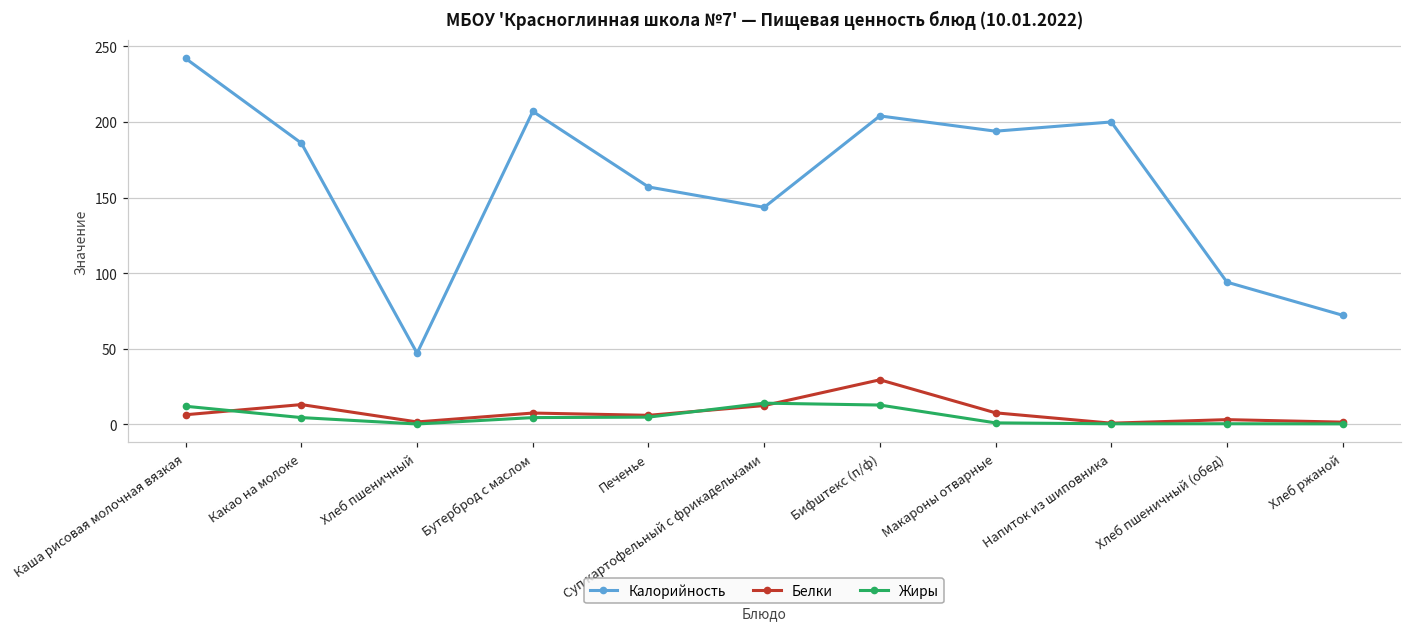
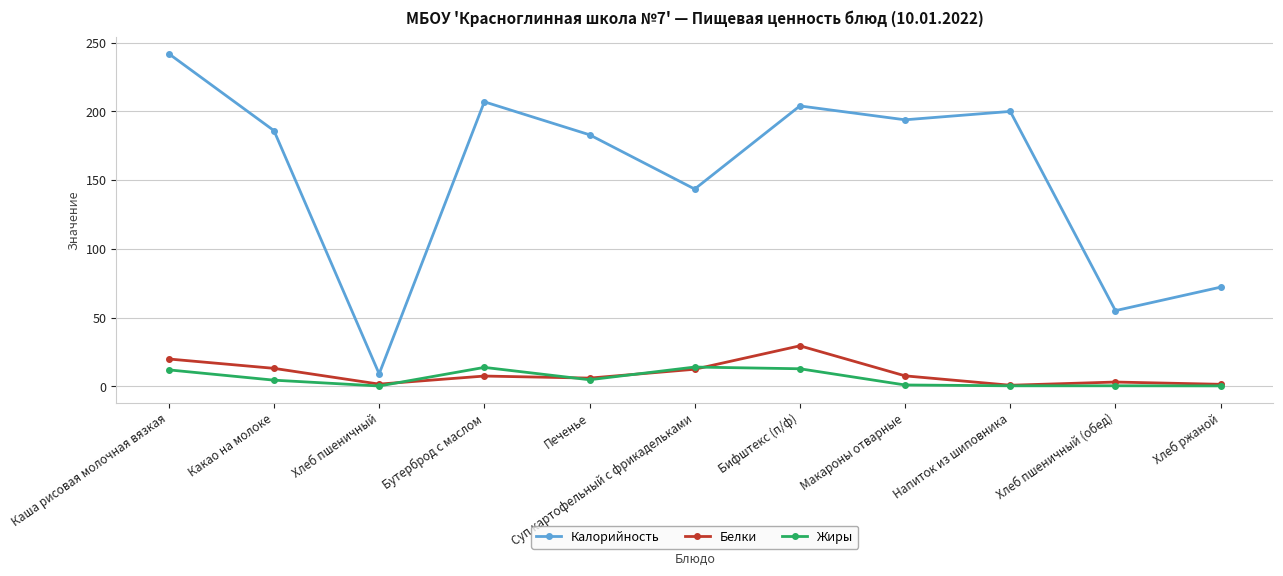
  {
    "Калорийность": {
      "Каша рисовая молочная вязкая": 242,
      "Какао на молоке": 186,
-     "Хлеб пшеничный": 47,
+     "Хлеб пшеничный": 9,
      "Бутерброд с маслом": 207,
-     "Печенье": 157,
+     "Печенье": 183,
      "Суп картофельный с фрикадельками": 144,
      "Бифштекс (п/ф)": 204,
      "Макароны отварные": 194,
      "Напиток из шиповника": 200,
-     "Хлеб пшеничный (обед)": 94,
+     "Хлеб пшеничный (обед)": 55,
      "Хлеб ржаной": 72
    },
    "Белки": {
-     "Каша рисовая молочная вязкая": 6,
+     "Каша рисовая молочная вязкая": 20,
      "Какао на молоке": 13,
      "Бутерброд с маслом": 7,
      "Бифштекс (п/ф)": 29,
      "Макароны отварные": 8,
      "Хлеб пшеничный (обед)": 3
    },
    "Жиры": {
      "Каша рисовая молочная вязкая": 12,
      "Какао на молоке": 4,
-     "Бутерброд с маслом": 4,
+     "Бутерброд с маслом": 14,
      "Бифштекс (п/ф)": 13,
      "Макароны отварные": 1,
      "Хлеб пшеничный (обед)": 0
    }
  }
